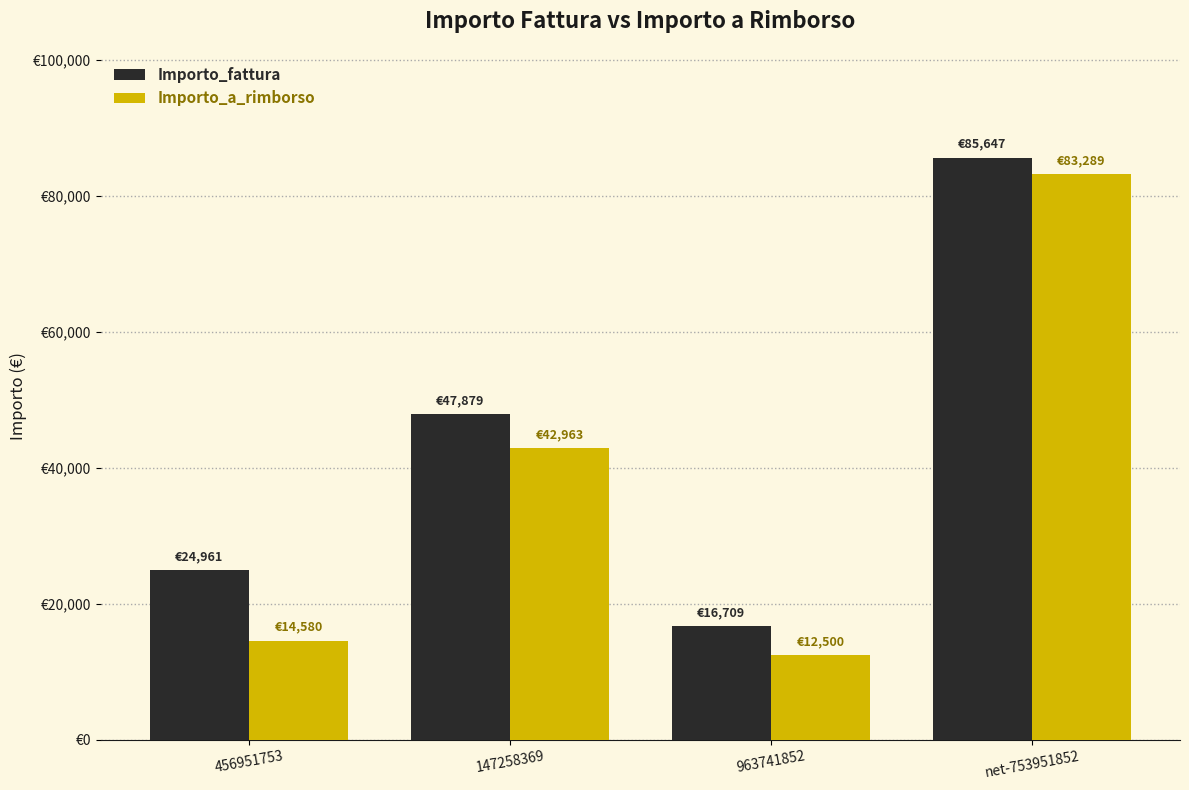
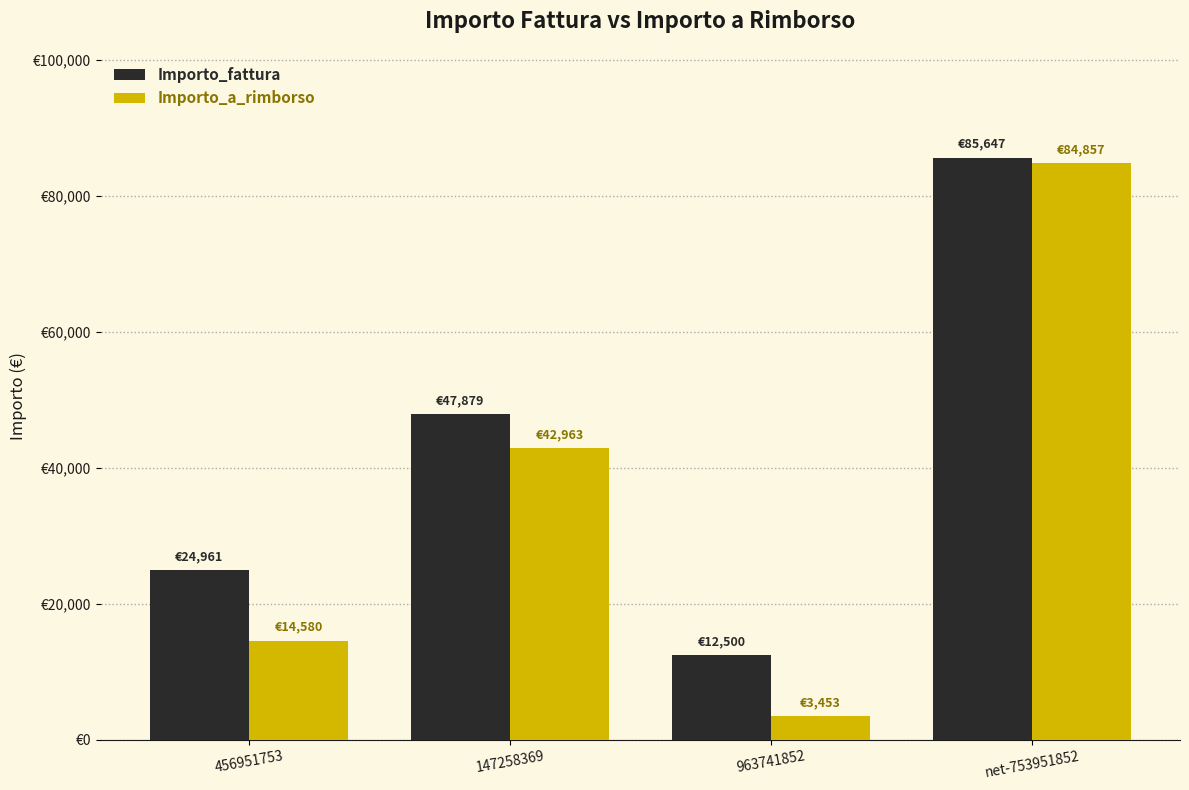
  {
    "Importo_fattura": {
      "456951753": "€24,961",
      "147258369": "€47,879",
-     "963741852": "€16,709",
+     "963741852": "€12,500",
      "net-753951852": "€85,647"
    },
    "Importo_a_rimborso": {
      "456951753": "€14,580",
      "147258369": "€42,963",
-     "963741852": "€12,500",
-     "net-753951852": "€83,289"
+     "963741852": "€3,453",
+     "net-753951852": "€84,857"
    }
  }
